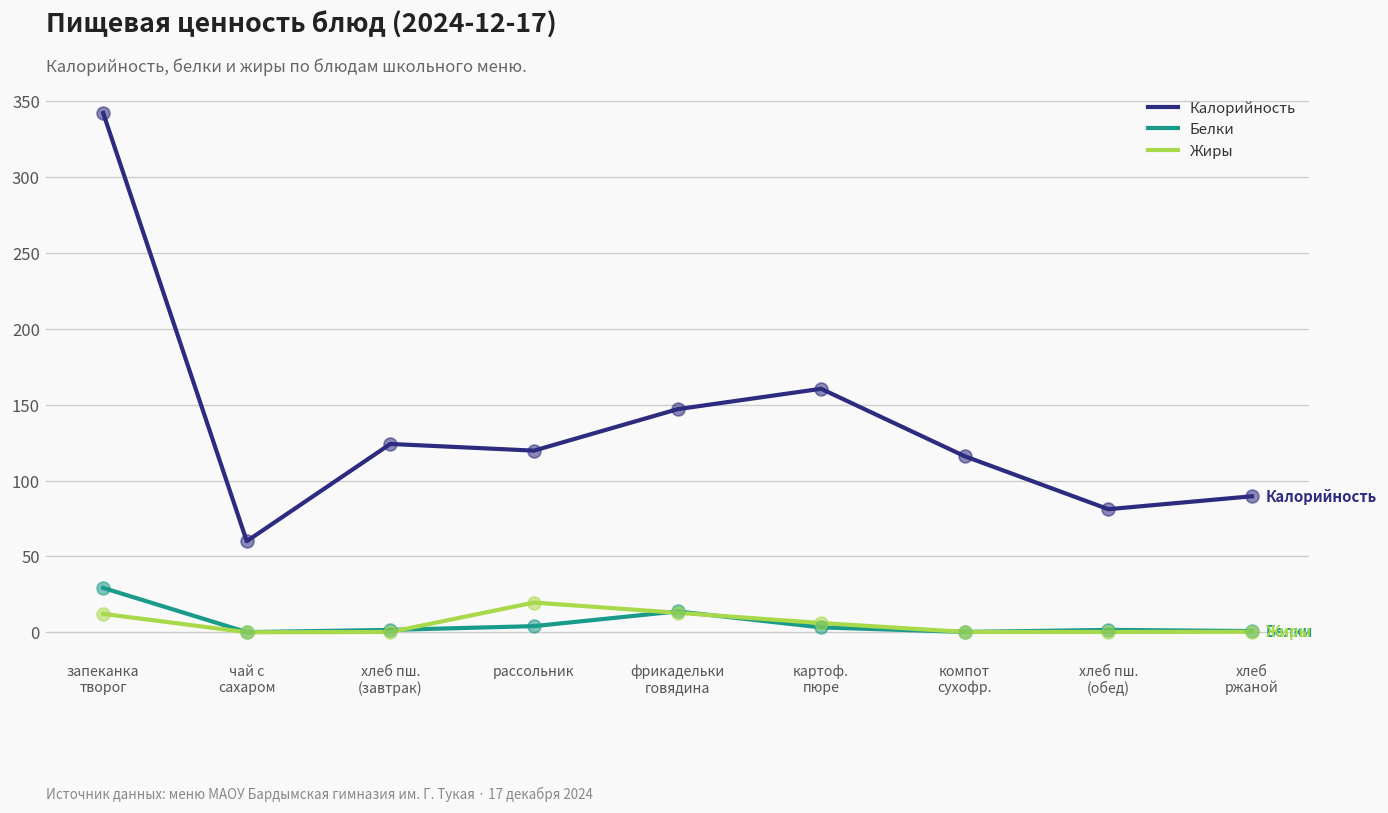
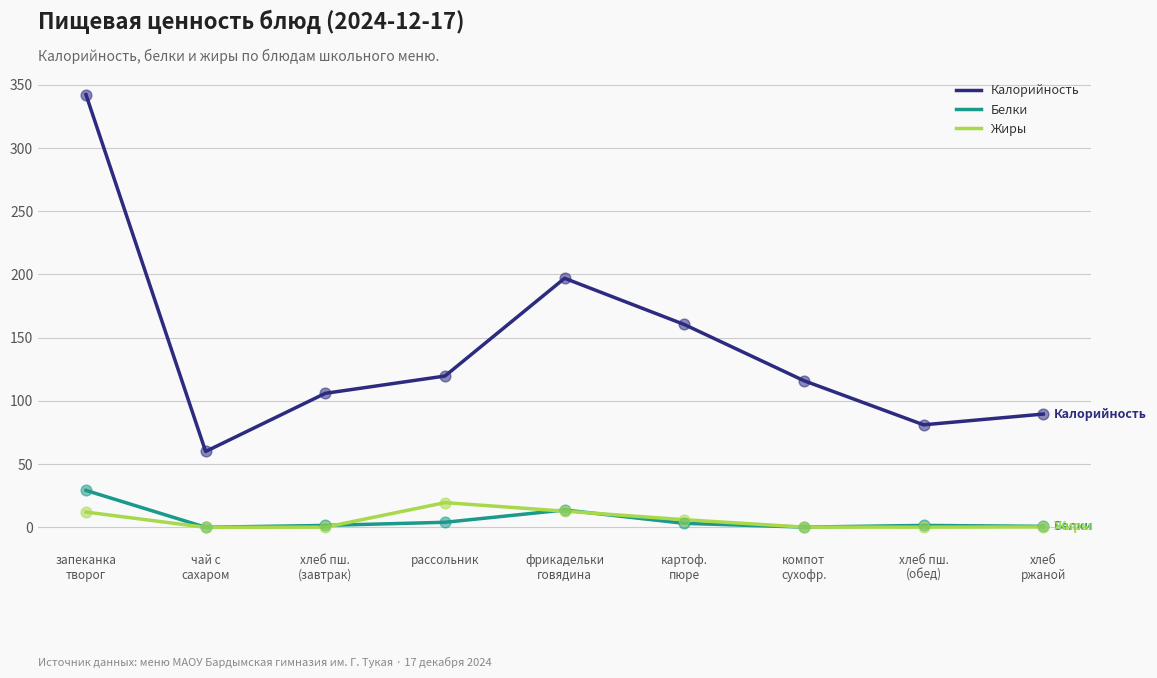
  {
    "Калорийность": {
      "запеканка творог": 342,
      "чай с сахаром": 60,
-     "хлеб пш. (завтрак)": 124,
+     "хлеб пш. (завтрак)": 106,
      "рассольник": 120,
-     "фрикадельки говядина": 147,
+     "фрикадельки говядина": 197,
      "картоф. пюре": 160,
      "компот сухофр.": 116,
      "хлеб пш. (обед)": 81,
      "хлеб ржаной": 90
    },
    "Белки": {
      "запеканка творог": 29,
      "рассольник": 4,
      "картоф. пюре": 3
    },
    "Жиры": {
      "запеканка творог": 12,
      "рассольник": 20,
      "картоф. пюре": 6
    }
  }
